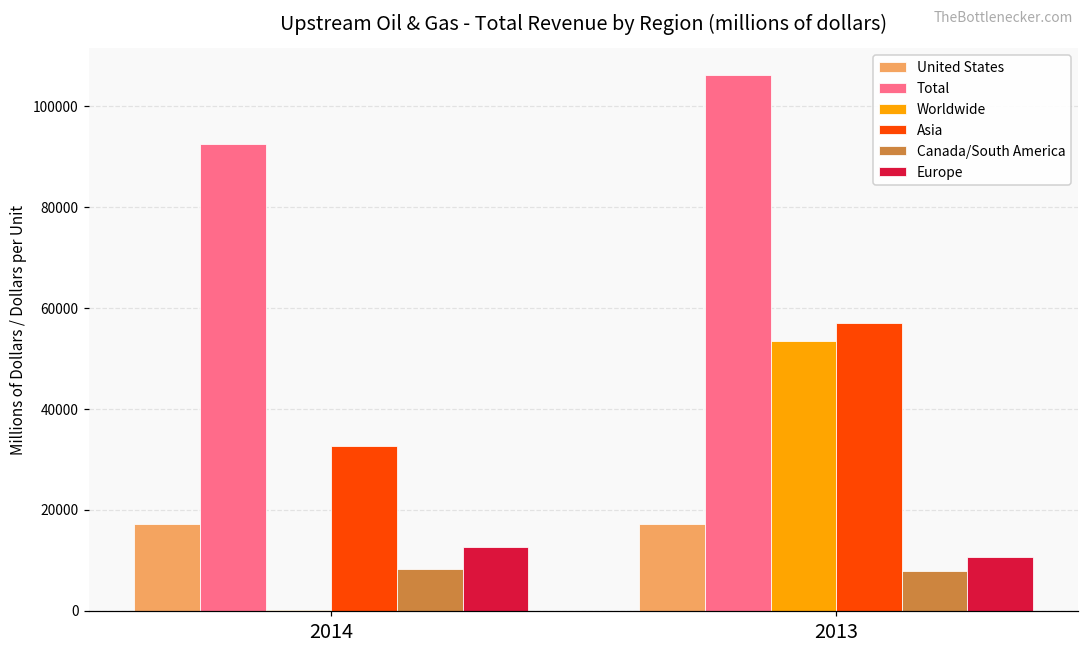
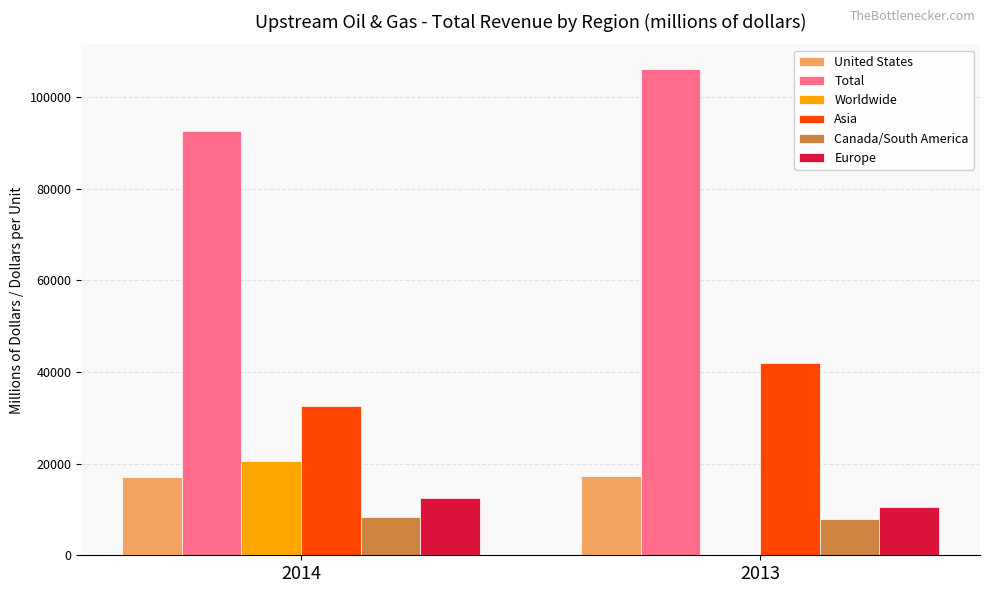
  {
    "Total": {
      "2014": 93000,
      "2013": 106000
    },
    "Worldwide": {
-     "2014": 0,
-     "2013": 53000
+     "2014": 21000,
+     "2013": 0
    },
    "Asia": {
      "2014": 33000,
-     "2013": 57000
+     "2013": 42000
    },
    "Europe": {
      "2014": 13000,
      "2013": 11000
    }
  }
